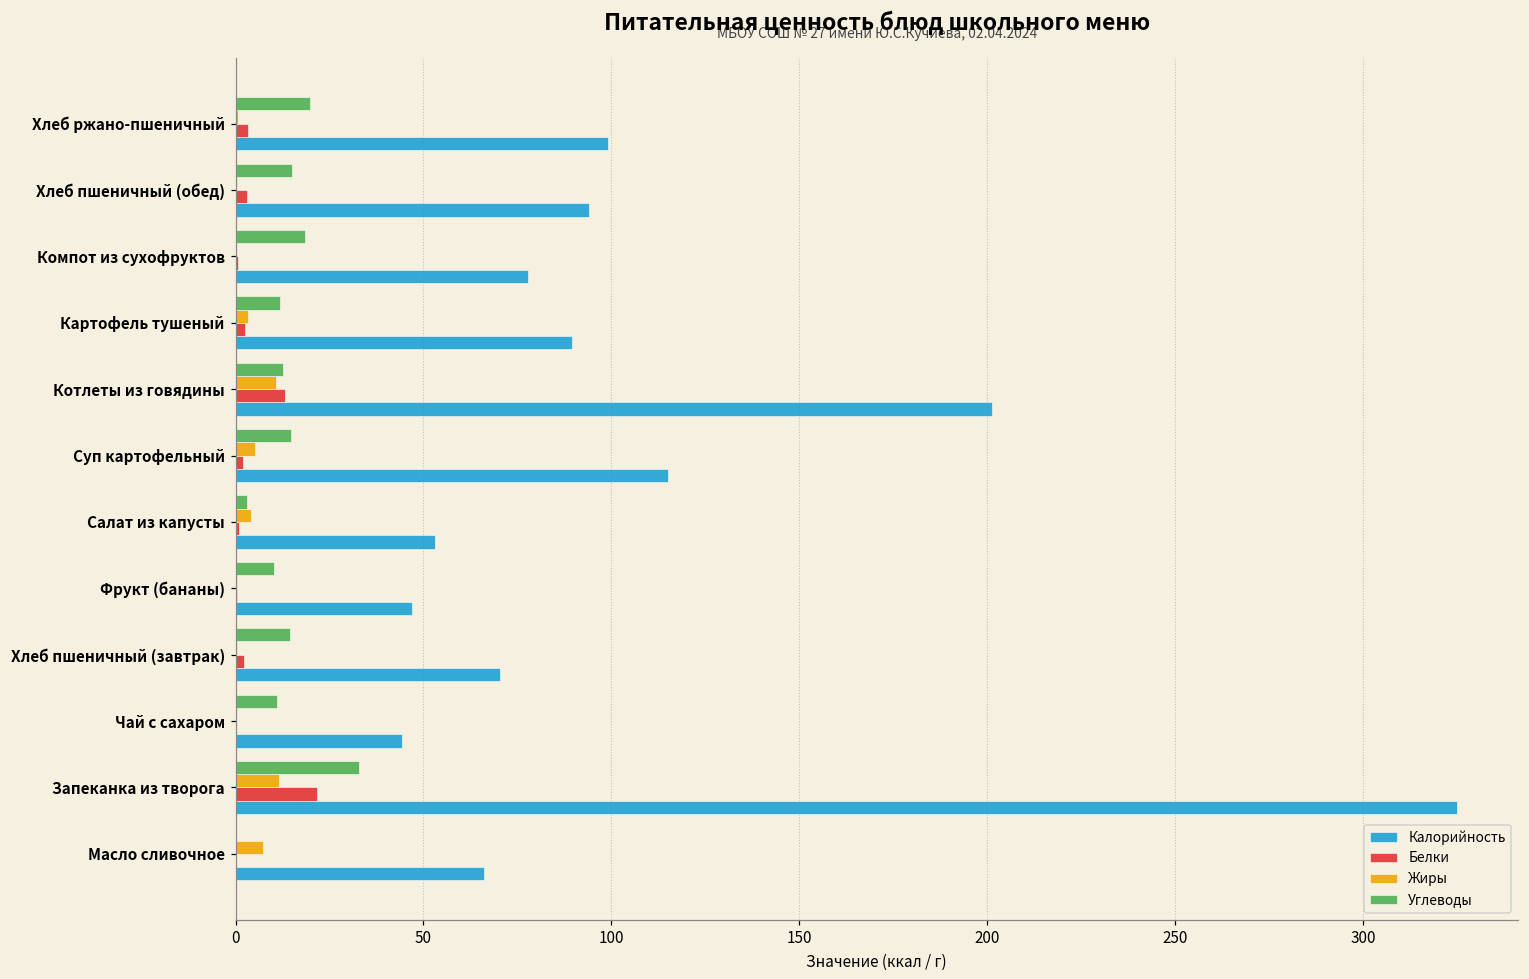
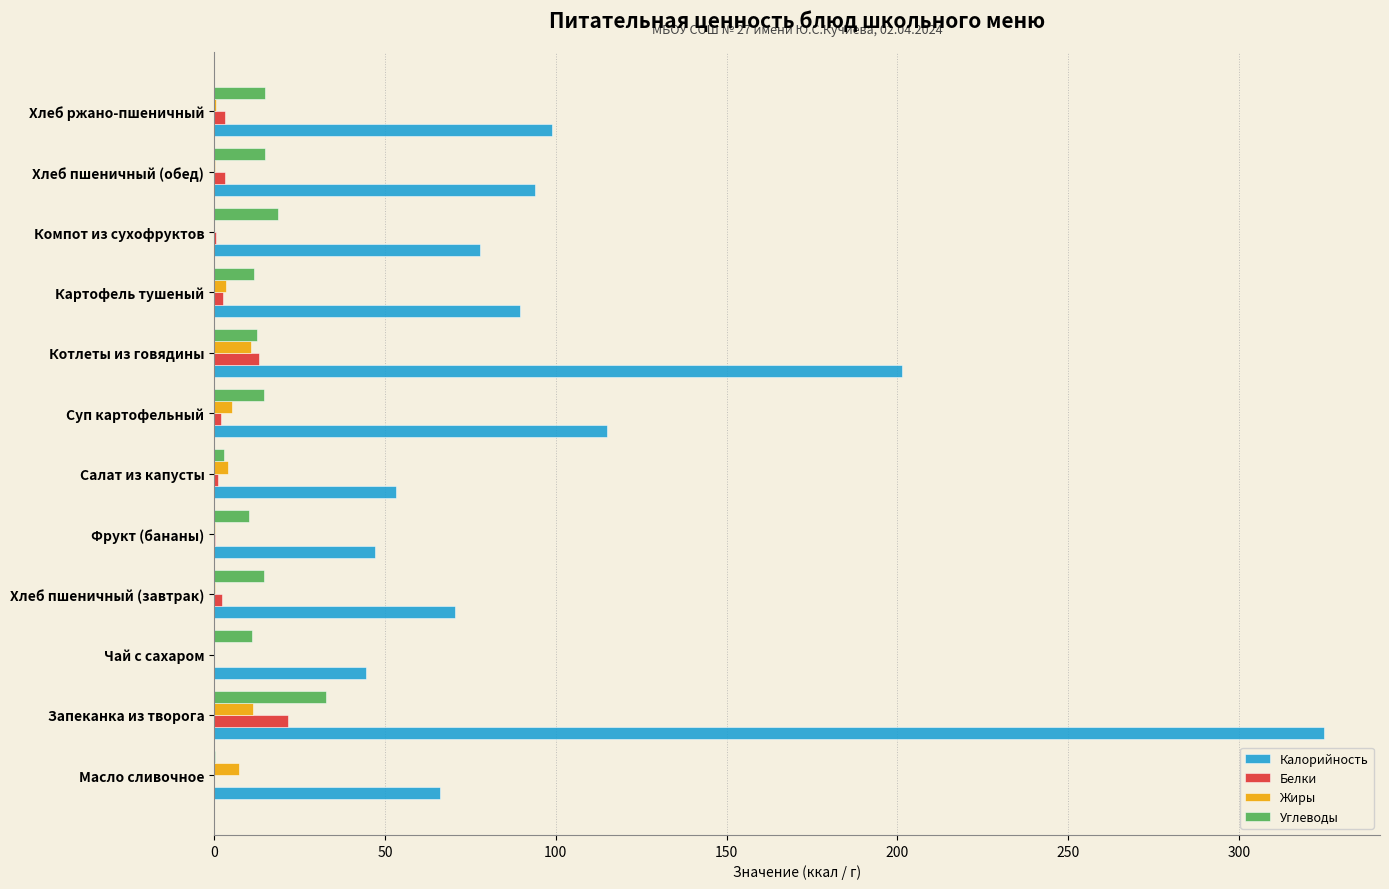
  {
    "Калорийность": {
      "Хлеб ржано-пшеничный": 99,
      "Хлеб пшеничный (обед)": 94,
      "Компот из сухофруктов": 78,
      "Картофель тушеный": 90,
      "Котлеты из говядины": 201,
      "Суп картофельный": 115,
      "Салат из капусты": 53,
      "Фрукт (бананы)": 47,
      "Хлеб пшеничный (завтрак)": 71,
      "Чай с сахаром": 44,
      "Запеканка из творога": 325,
      "Масло сливочное": 66
    },
    "Белки": {
      "Хлеб ржано-пшеничный": 3,
      "Хлеб пшеничный (обед)": 3,
      "Картофель тушеный": 3,
      "Котлеты из говядины": 13,
      "Суп картофельный": 2,
      "Салат из капусты": 1,
      "Хлеб пшеничный (завтрак)": 2,
      "Чай с сахаром": 0,
      "Запеканка из творога": 22
    },
    "Жиры": {
      "Картофель тушеный": 3,
      "Котлеты из говядины": 11,
      "Суп картофельный": 5,
      "Салат из капусты": 4,
      "Чай с сахаром": 0,
      "Запеканка из творога": 12,
      "Масло сливочное": 7
    },
    "Углеводы": {
-     "Хлеб ржано-пшеничный": 20,
+     "Хлеб ржано-пшеничный": 15,
      "Хлеб пшеничный (обед)": 15,
      "Компот из сухофруктов": 19,
      "Картофель тушеный": 12,
      "Котлеты из говядины": 13,
      "Суп картофельный": 15,
      "Салат из капусты": 3,
      "Фрукт (бананы)": 10,
      "Хлеб пшеничный (завтрак)": 14,
      "Чай с сахаром": 11,
      "Запеканка из творога": 33
    }
  }
